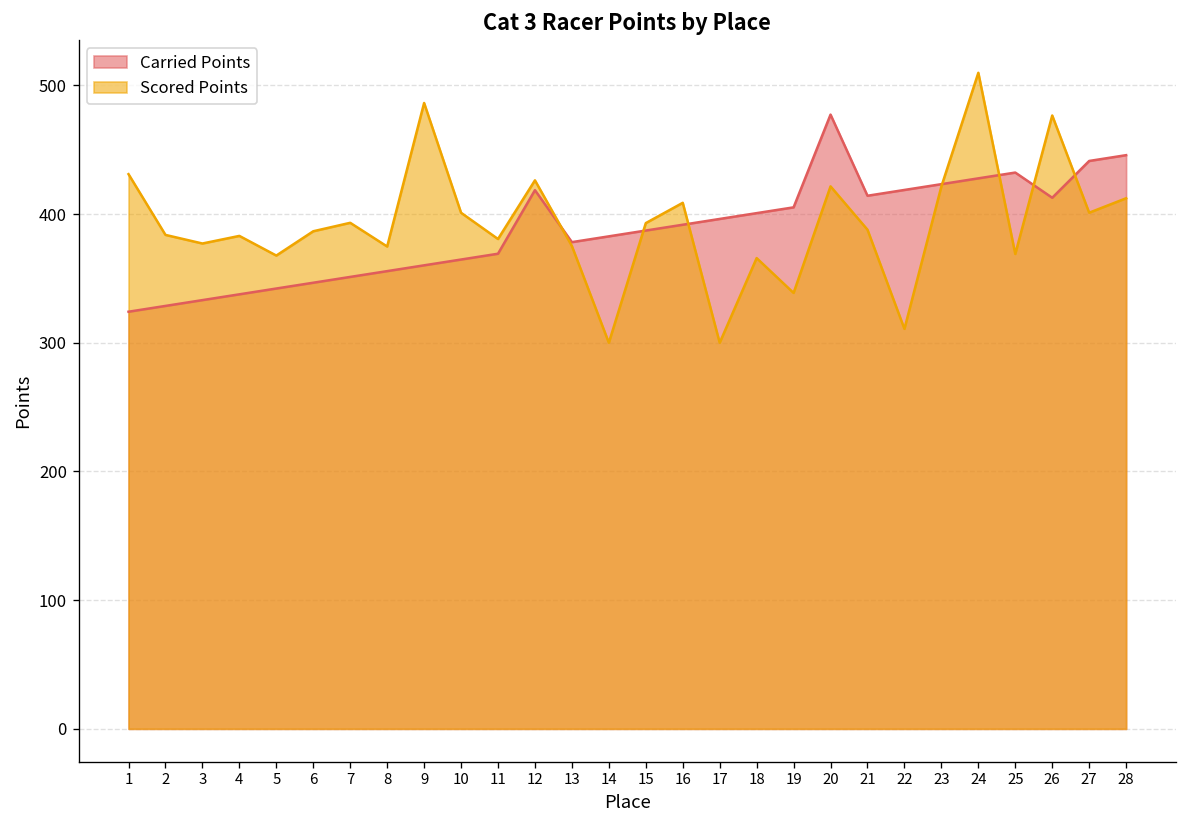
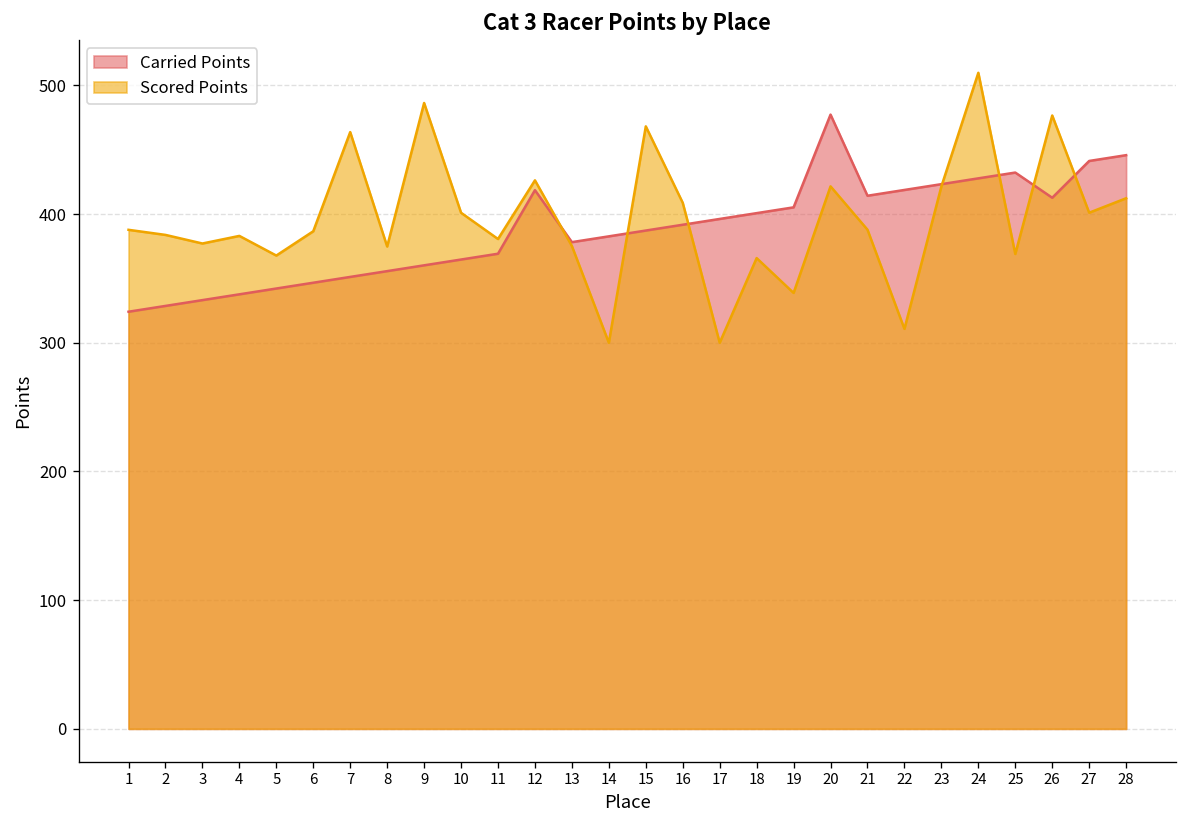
  {
    "Carried Points": {
      "1": 324,
      "2": 329,
      "3": 333,
      "4": 338,
      "5": 342,
      "6": 347,
      "7": 351,
      "8": 356,
      "9": 360,
      "10": 365,
      "11": 369,
      "12": 419,
      "13": 378,
      "14": 383,
      "15": 387,
      "16": 392,
      "17": 396,
      "18": 401,
      "19": 405,
      "20": 477,
      "21": 414,
      "22": 419,
      "24": 428,
      "25": 432,
      "26": 413,
      "27": 441,
      "28": 446
    },
    "Scored Points": {
-     "1": 431,
+     "1": 388,
      "2": 384,
      "3": 377,
      "4": 383,
      "5": 368,
      "6": 387,
-     "7": 393,
+     "7": 464,
      "8": 375,
      "9": 486,
      "10": 401,
      "11": 381,
      "12": 426,
      "13": 375,
      "14": 300,
-     "15": 393,
+     "15": 468,
      "16": 409,
      "17": 300,
      "18": 366,
      "19": 339,
      "20": 422,
      "21": 388,
      "22": 311,
      "24": 510,
      "25": 369,
      "26": 477,
      "27": 401,
      "28": 412
    }
  }
